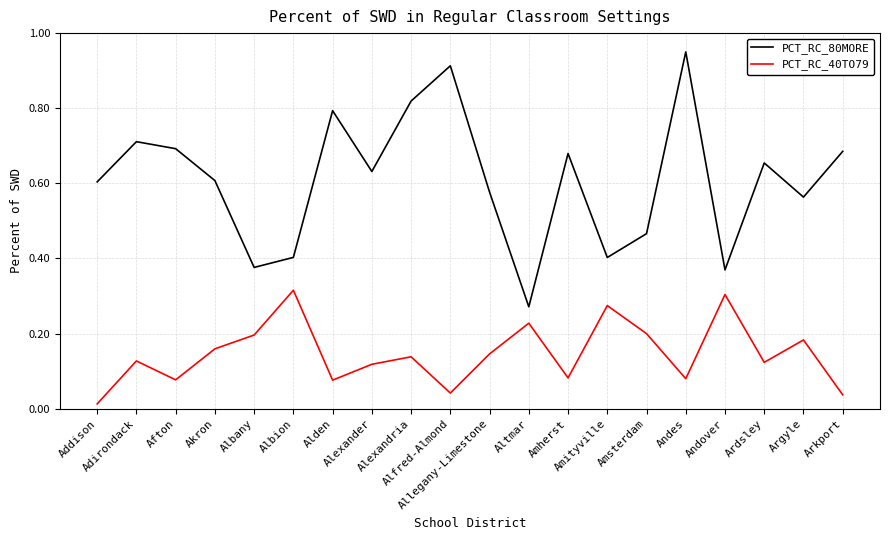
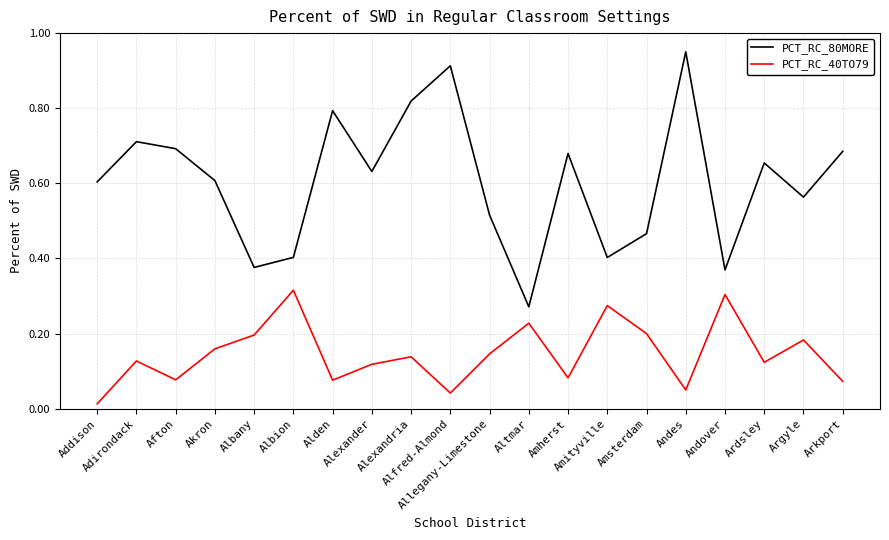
  {
    "PCT_RC_80MORE": {
      "Addison": 0.60,
      "Adirondack": 0.71,
      "Afton": 0.69,
      "Akron": 0.61,
      "Albany": 0.38,
      "Albion": 0.40,
      "Alden": 0.79,
      "Alexander": 0.63,
      "Alexandria": 0.82,
      "Alfred-Almond": 0.91,
-     "Allegany-Limestone": 0.58,
+     "Allegany-Limestone": 0.52,
      "Altmar": 0.27,
      "Amherst": 0.68,
      "Amityville": 0.40,
      "Amsterdam": 0.47,
      "Andes": 0.95,
      "Andover": 0.37,
      "Ardsley": 0.65,
      "Argyle": 0.56,
      "Arkport": 0.69
    },
    "PCT_RC_40TO79": {
      "Addison": 0.01,
      "Adirondack": 0.13,
      "Afton": 0.08,
      "Akron": 0.16,
      "Albany": 0.20,
      "Albion": 0.32,
      "Alden": 0.08,
      "Alexander": 0.12,
      "Alexandria": 0.14,
      "Alfred-Almond": 0.04,
      "Allegany-Limestone": 0.15,
      "Altmar": 0.23,
      "Amherst": 0.08,
      "Amityville": 0.27,
      "Amsterdam": 0.20,
-     "Andes": 0.08,
+     "Andes": 0.05,
      "Andover": 0.30,
      "Ardsley": 0.12,
      "Argyle": 0.18,
-     "Arkport": 0.04
+     "Arkport": 0.07
    }
  }
